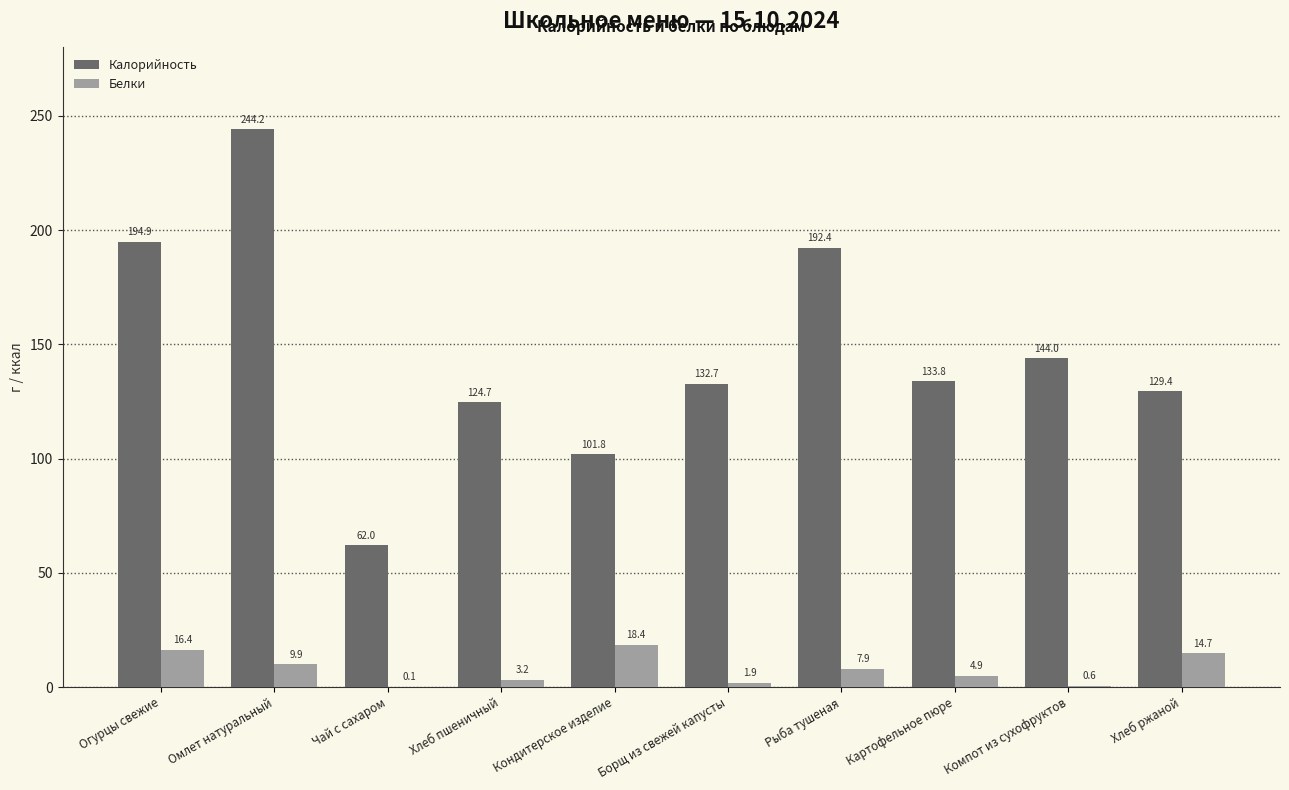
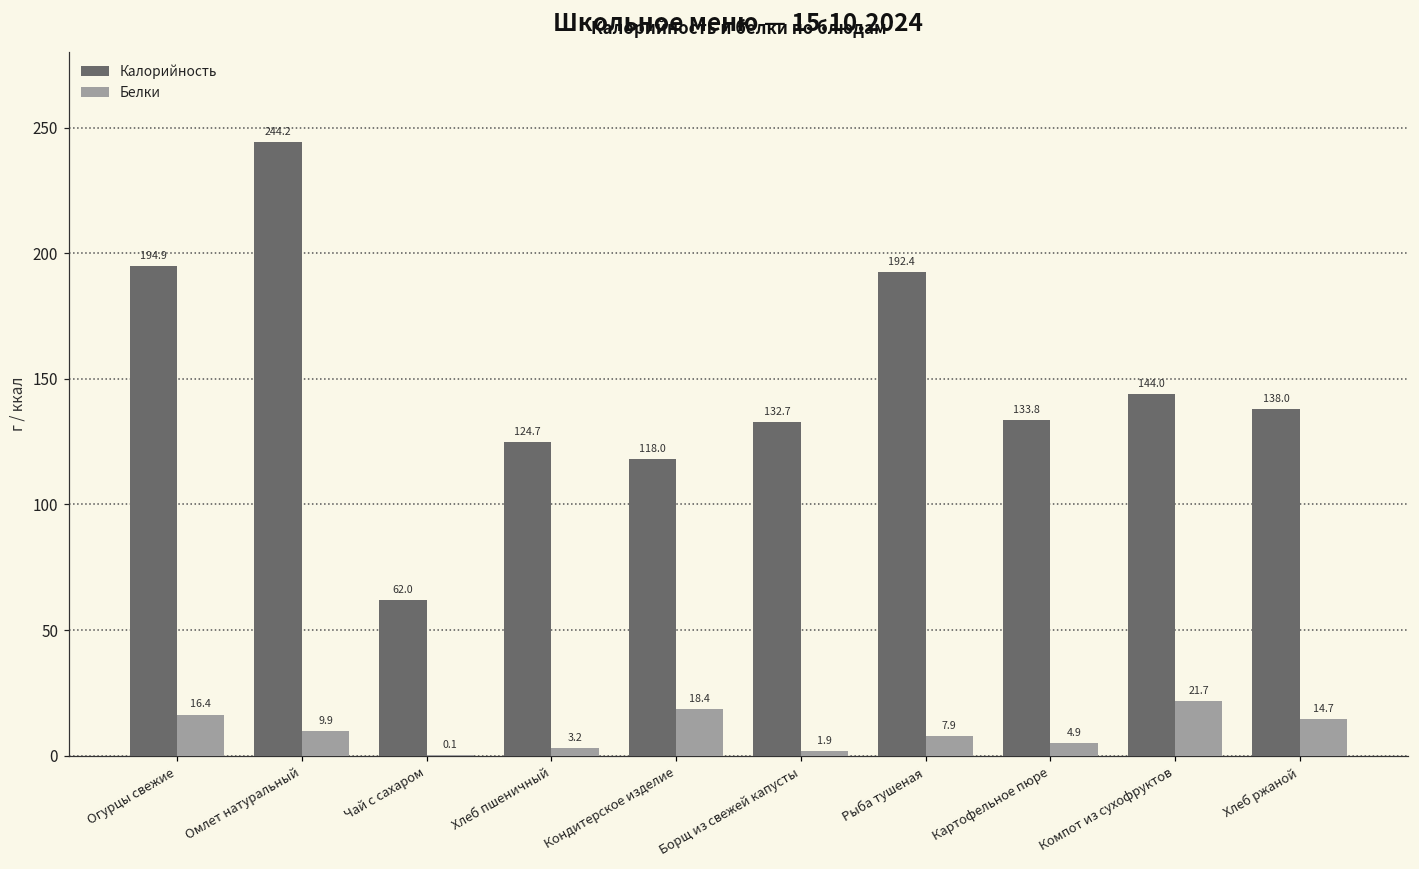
  {
    "Калорийность": {
      "Огурцы свежие": 194.9,
      "Омлет натуральный": 244.2,
      "Чай с сахаром": 62.0,
      "Хлеб пшеничный": 124.7,
-     "Кондитерское изделие": 101.8,
+     "Кондитерское изделие": 118.0,
      "Борщ из свежей капусты": 132.7,
      "Рыба тушеная": 192.4,
      "Картофельное пюре": 133.8,
      "Компот из сухофруктов": 144.0,
-     "Хлеб ржаной": 129.4
+     "Хлеб ржаной": 138.0
    },
    "Белки": {
      "Огурцы свежие": 16.4,
      "Омлет натуральный": 9.9,
      "Чай с сахаром": 0.1,
      "Хлеб пшеничный": 3.2,
      "Кондитерское изделие": 18.4,
      "Борщ из свежей капусты": 1.9,
      "Рыба тушеная": 7.9,
      "Картофельное пюре": 4.9,
-     "Компот из сухофруктов": 0.6,
+     "Компот из сухофруктов": 21.7,
      "Хлеб ржаной": 14.7
    }
  }
